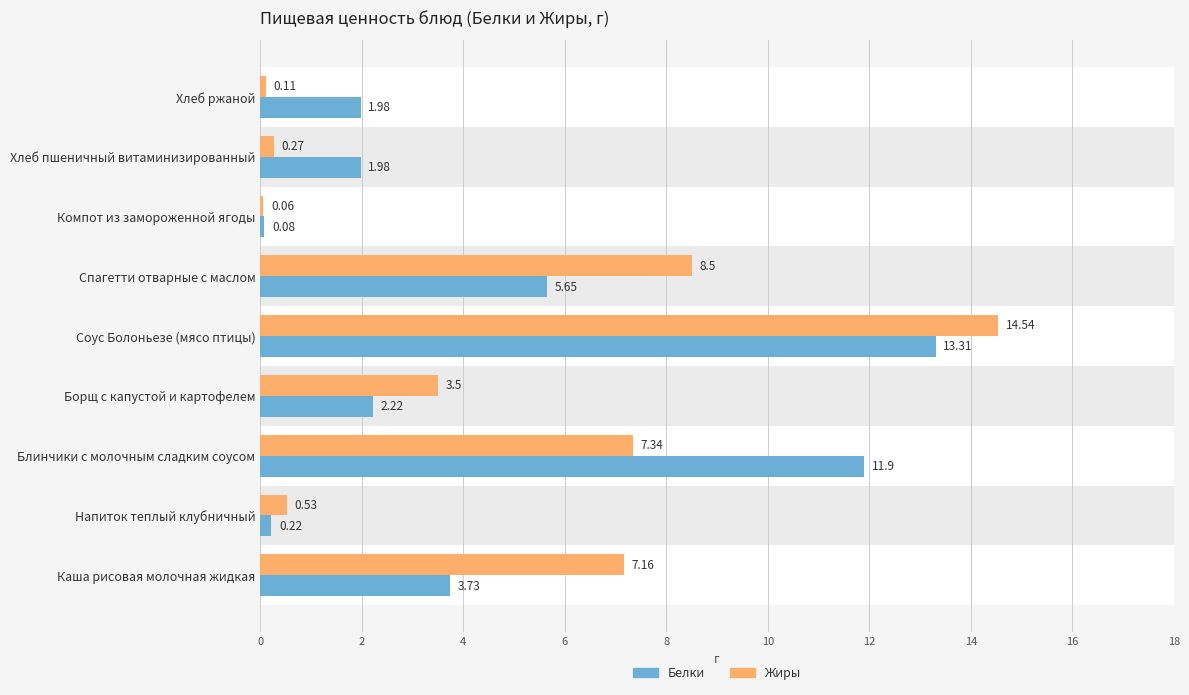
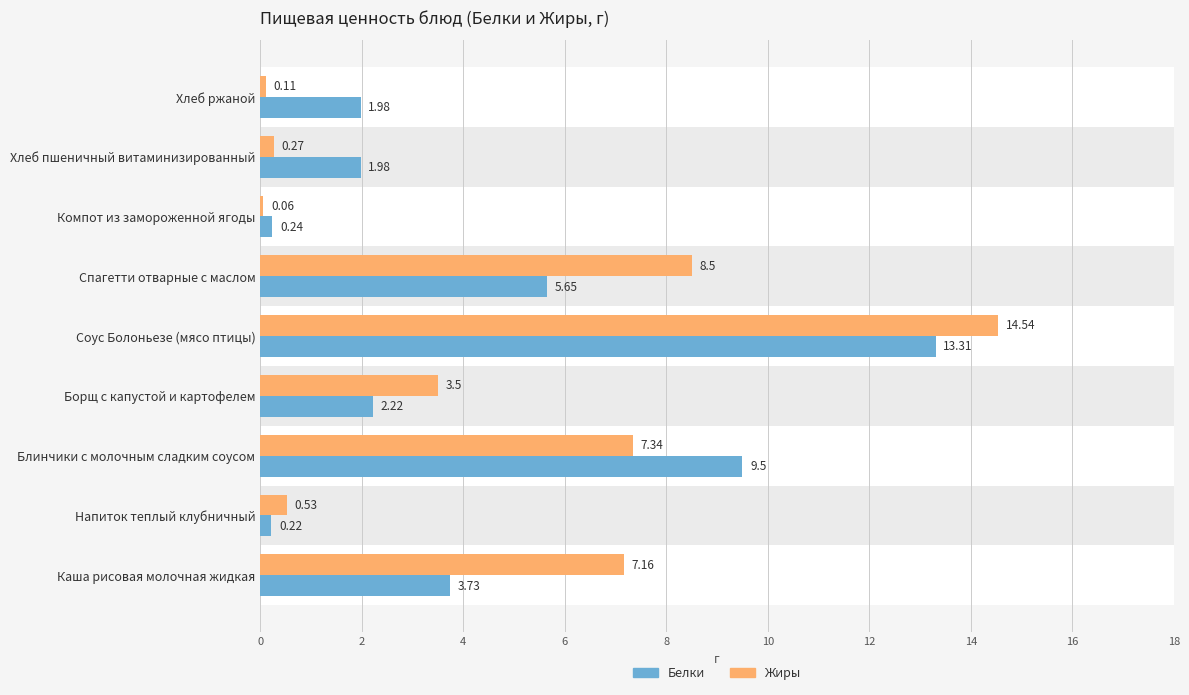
  {
    "Белки": {
-     "Компот из замороженной ягоды": 0.08,
-     "Блинчики с молочным сладким соусом": 11.9
+     "Компот из замороженной ягоды": 0.24,
+     "Блинчики с молочным сладким соусом": 9.5
    }
  }
